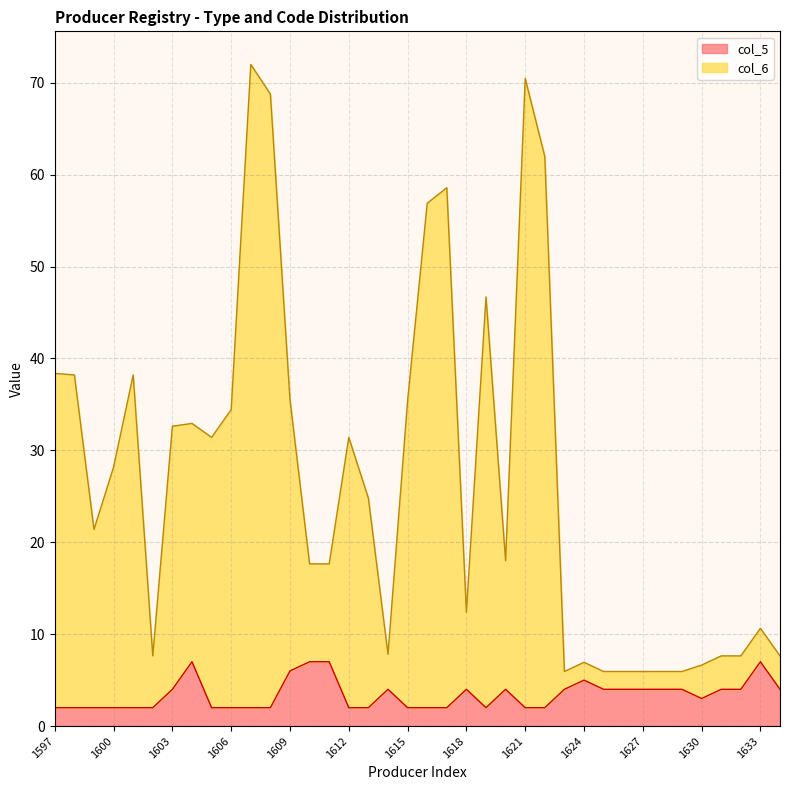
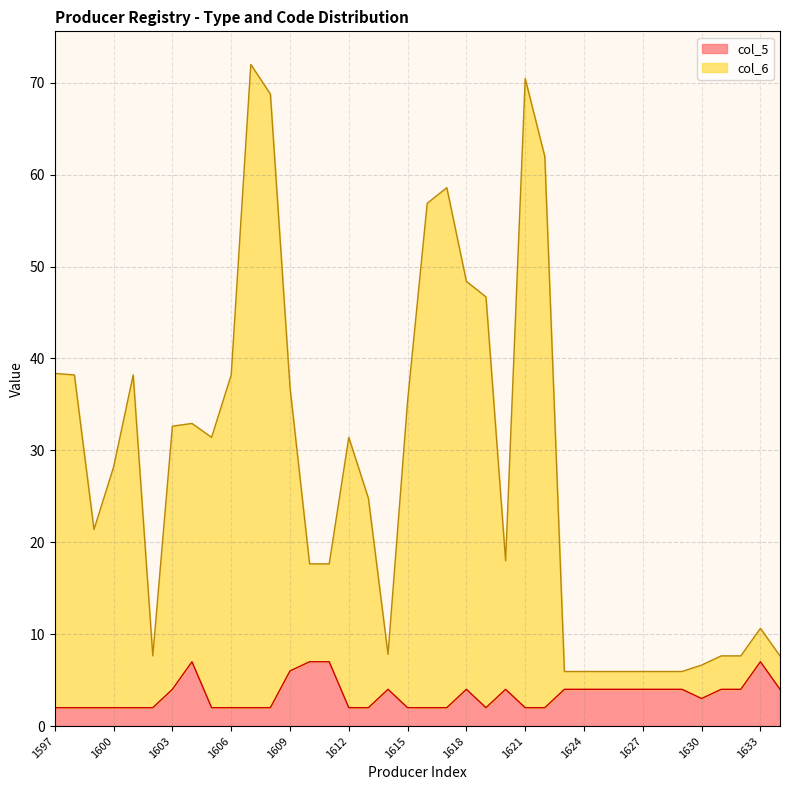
  {
    "col_5": {
      "1597": 2,
      "1600": 2,
      "1603": 4,
      "1606": 2,
      "1609": 6,
      "1612": 2,
      "1615": 2,
      "1618": 4,
      "1621": 2,
-     "1624": 5,
+     "1624": 4,
      "1627": 4,
      "1630": 3,
      "1633": 7
    },
    "col_6": {
      "1597": 36,
      "1600": 26,
      "1603": 29,
-     "1606": 32,
-     "1609": 29,
+     "1606": 36,
+     "1609": 31,
      "1612": 29,
      "1615": 33,
-     "1618": 8,
+     "1618": 44,
      "1621": 68,
      "1624": 2,
      "1627": 2,
      "1630": 4,
      "1633": 4
    }
  }
